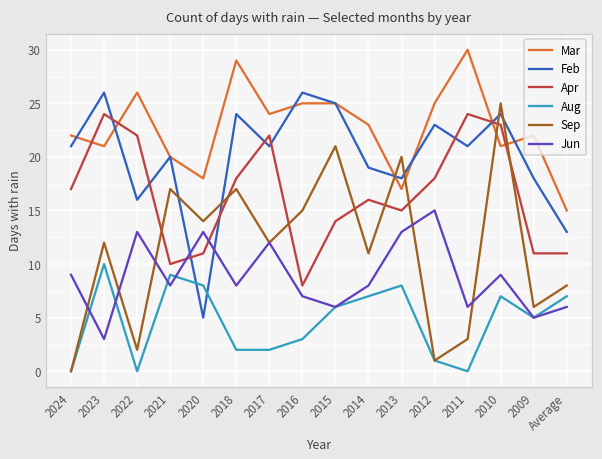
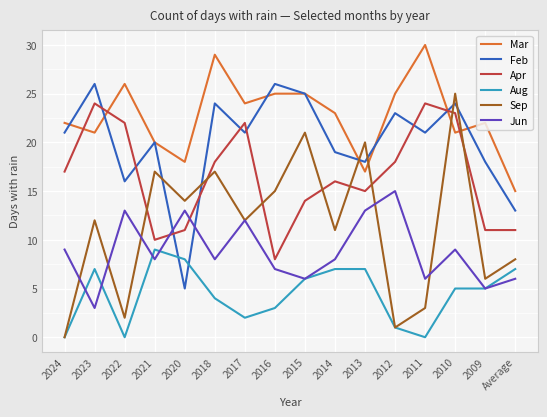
  {
    "Aug": {
-     "2023": 10,
+     "2023": 7,
      "2022": 0,
      "2021": 9,
      "2020": 8,
-     "2018": 2,
+     "2018": 4,
      "2017": 2,
      "2016": 3,
      "2014": 7,
-     "2013": 8,
+     "2013": 7,
      "2011": 0,
-     "2010": 7,
+     "2010": 5,
      "Average": 7
    }
  }
